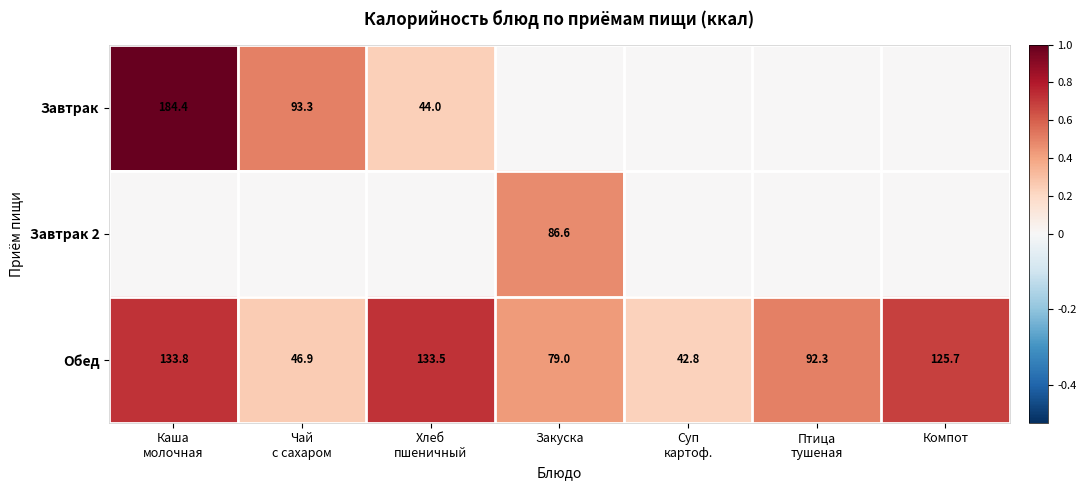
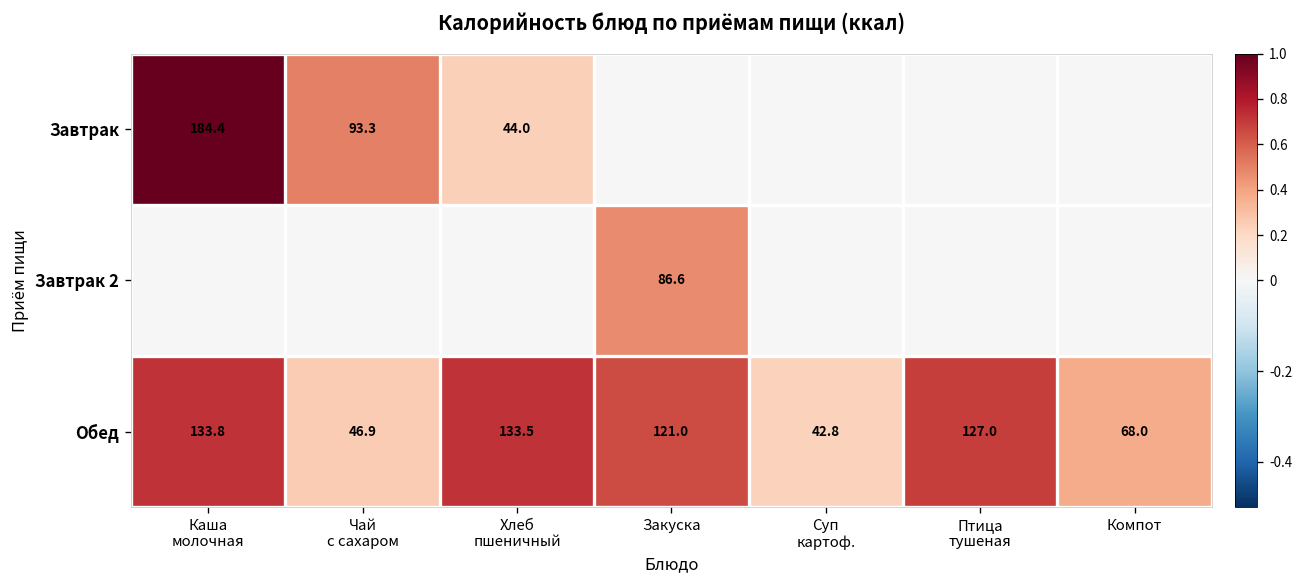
  {
    "Завтрак": {
      "Каша молочная": 184.4,
      "Чай с сахаром": 93.3,
      "Хлеб пшеничный": 44.0
    },
    "Завтрак 2": {
      "Закуска": 86.6
    },
    "Обед": {
      "Каша молочная": 133.8,
      "Чай с сахаром": 46.9,
      "Хлеб пшеничный": 133.5,
-     "Закуска": 79.0,
+     "Закуска": 121.0,
      "Суп картоф.": 42.8,
-     "Птица тушеная": 92.3,
-     "Компот": 125.7
+     "Птица тушеная": 127.0,
+     "Компот": 68.0
    }
  }
